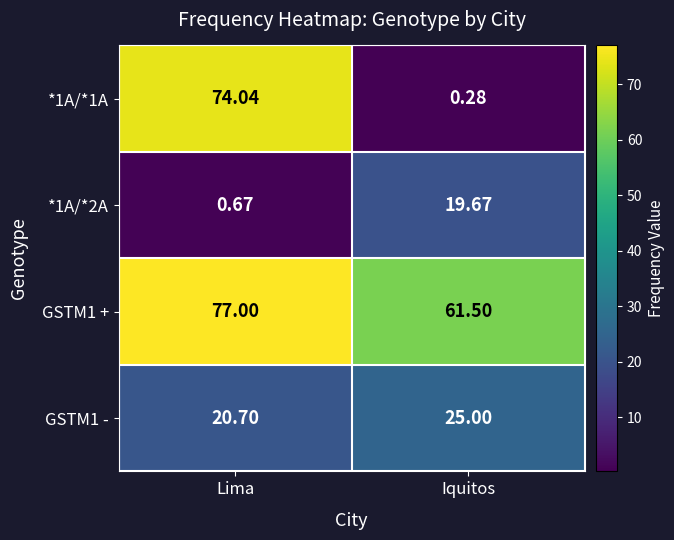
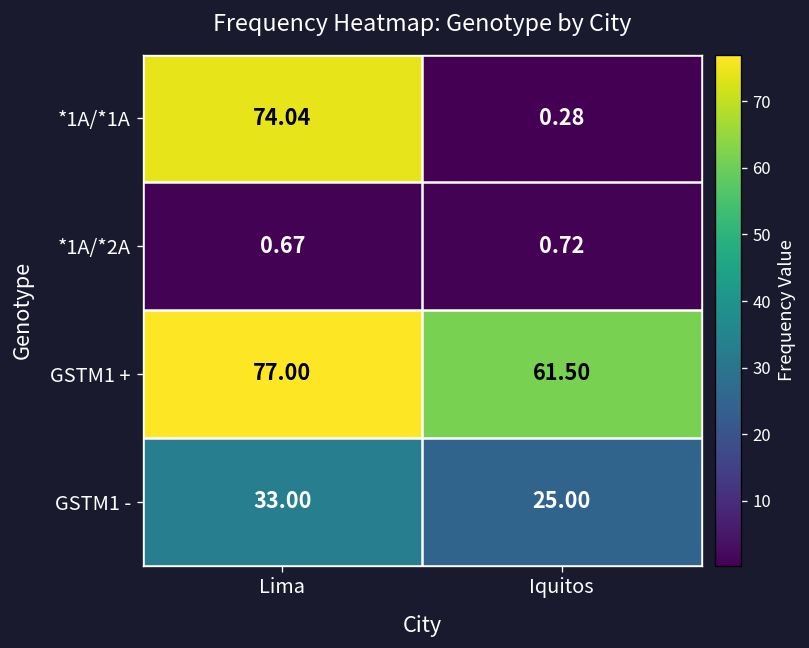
  {
    "*1A/*1A": {
      "Lima": 74.04,
      "Iquitos": 0.28
    },
    "*1A/*2A": {
      "Lima": 0.67,
-     "Iquitos": 19.67
+     "Iquitos": 0.72
    },
    "GSTM1 +": {
      "Lima": 77.00,
      "Iquitos": 61.50
    },
    "GSTM1 -": {
-     "Lima": 20.70,
+     "Lima": 33.00,
      "Iquitos": 25.00
    }
  }
